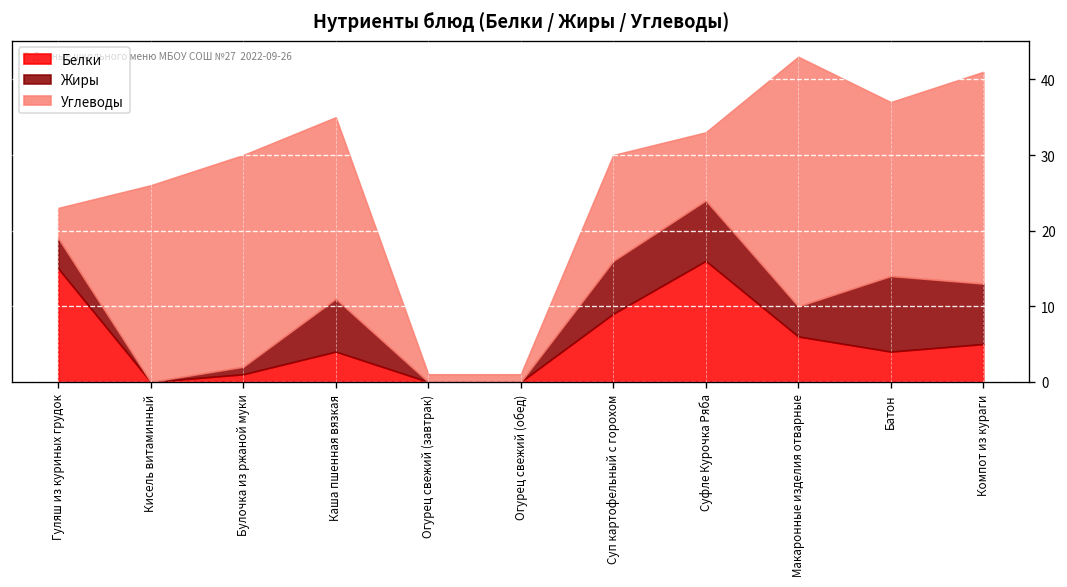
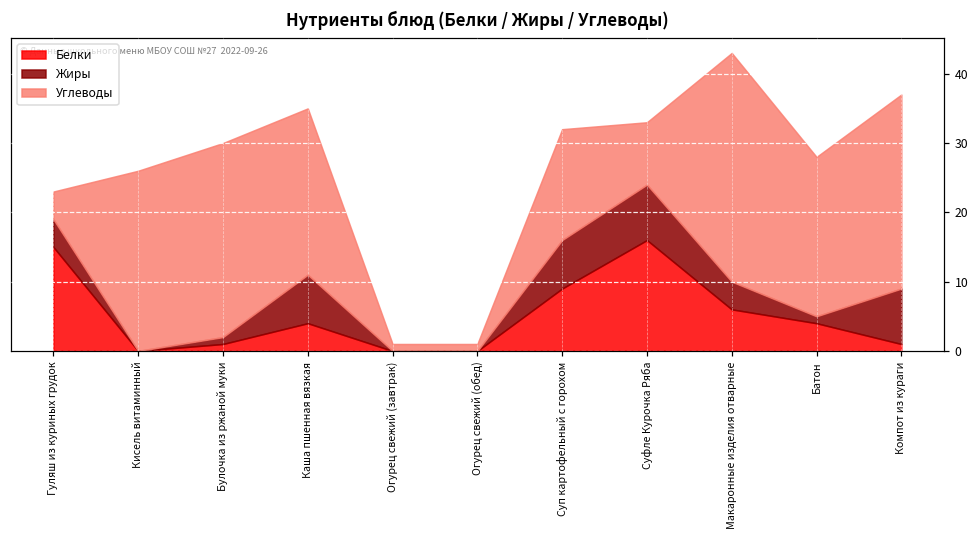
  {
    "Белки": {
      "Гуляш из куриных грудок": 15,
      "Булочка из ржаной муки": 1,
      "Каша пшенная вязкая": 4,
      "Суп картофельный с горохом": 9,
      "Суфле Курочка Ряба": 16,
      "Макаронные изделия отварные": 6,
      "Батон": 4,
-     "Компот из кураги": 5
+     "Компот из кураги": 1
    },
    "Жиры": {
      "Гуляш из куриных грудок": 4,
      "Булочка из ржаной муки": 1,
      "Каша пшенная вязкая": 7,
      "Суп картофельный с горохом": 7,
      "Суфле Курочка Ряба": 8,
      "Макаронные изделия отварные": 4,
-     "Батон": 10,
+     "Батон": 1,
      "Компот из кураги": 8
    },
    "Углеводы": {
      "Гуляш из куриных грудок": 4,
      "Кисель витаминный": 26,
      "Булочка из ржаной муки": 28,
      "Каша пшенная вязкая": 24,
      "Огурец свежий (завтрак)": 1,
      "Огурец свежий (обед)": 1,
-     "Суп картофельный с горохом": 14,
+     "Суп картофельный с горохом": 16,
      "Суфле Курочка Ряба": 9,
      "Макаронные изделия отварные": 33,
      "Батон": 23,
      "Компот из кураги": 28
    }
  }
